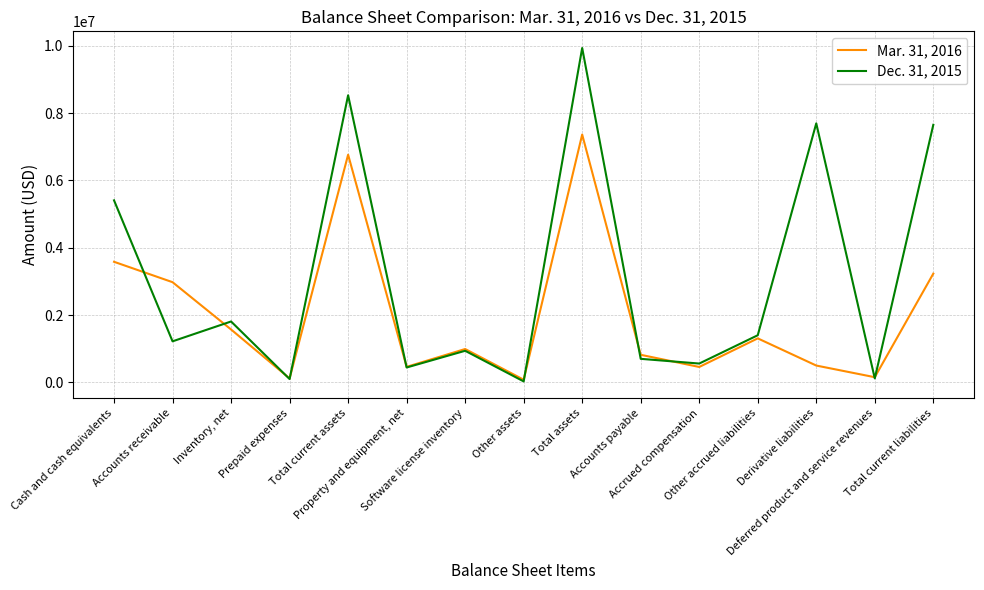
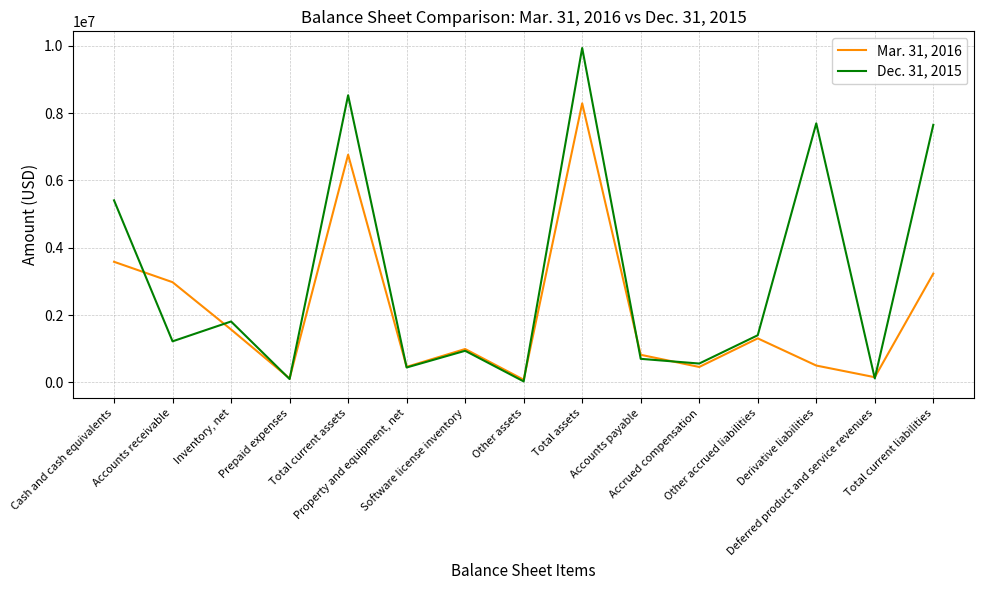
  {
    "Mar. 31, 2016": {
      "Cash and cash equivalents": 3600000,
      "Accounts receivable": 3000000,
      "Inventory, net": 1600000,
      "Total current assets": 6800000,
-     "Total assets": 7400000,
+     "Total assets": 8300000,
      "Accounts payable": 800000,
      "Accrued compensation": 500000,
      "Other accrued liabilities": 1300000,
      "Derivative liabilities": 500000,
      "Total current liabilities": 3200000
    },
    "Dec. 31, 2015": {
      "Cash and cash equivalents": 5400000,
      "Accounts receivable": 1200000,
      "Inventory, net": 1800000,
      "Total current assets": 8500000,
      "Total assets": 9900000,
      "Accounts payable": 700000,
      "Accrued compensation": 600000,
      "Other accrued liabilities": 1400000,
      "Derivative liabilities": 7700000,
      "Total current liabilities": 7700000
    }
  }
